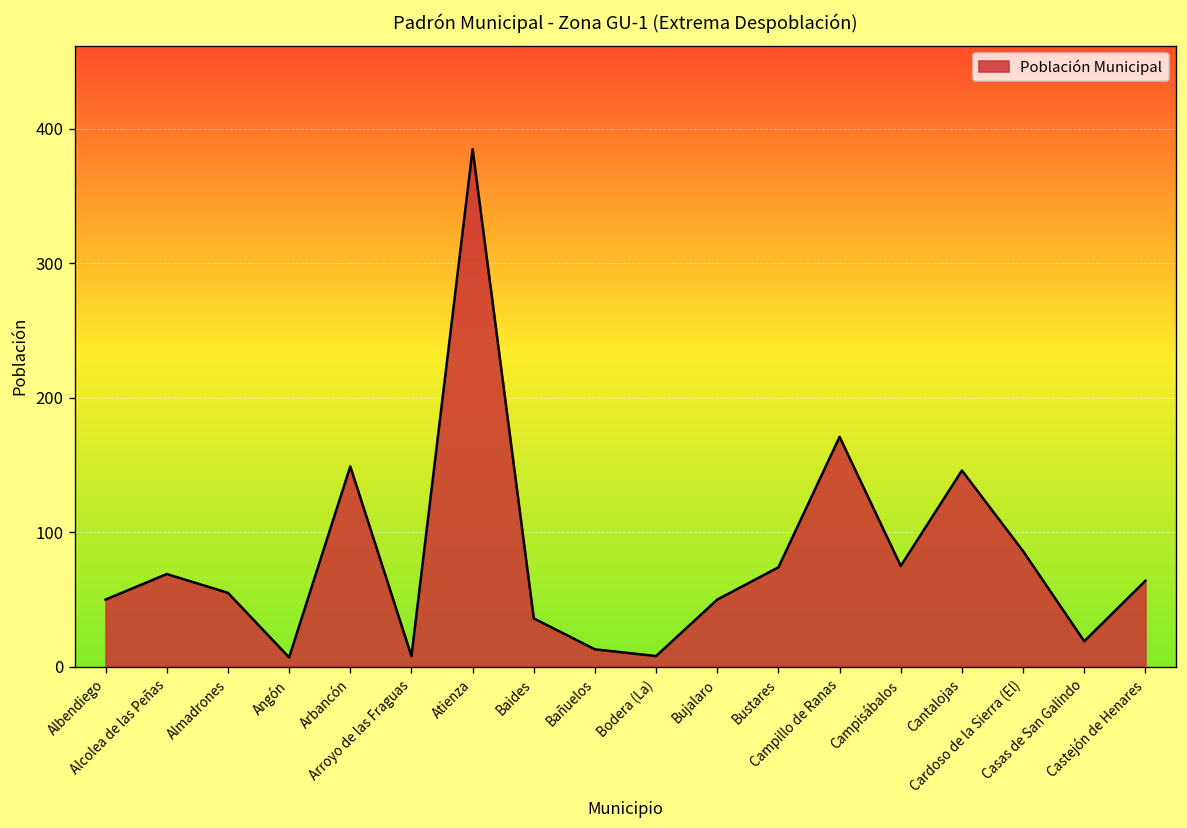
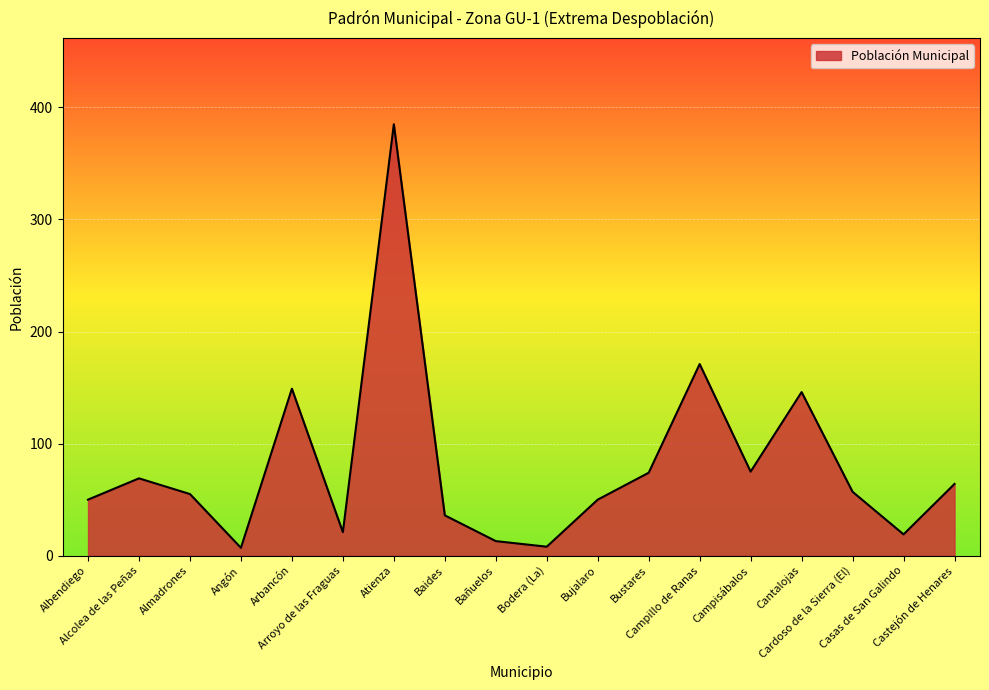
  {
    "Albendiego": 50,
    "Alcolea de las Peñas": 69,
    "Almadrones": 55,
    "Angón": 7,
    "Arbancón": 149,
-   "Arroyo de las Fraguas": 8,
+   "Arroyo de las Fraguas": 21,
    "Atienza": 385,
    "Baides": 36,
    "Bañuelos": 13,
    "Bodera (La)": 8,
    "Bujalaro": 50,
    "Bustares": 74,
    "Campillo de Ranas": 171,
    "Campisábalos": 75,
    "Cantalojas": 146,
-   "Cardoso de la Sierra (El)": 86,
+   "Cardoso de la Sierra (El)": 57,
    "Casas de San Galindo": 19,
    "Castejón de Henares": 64
  }
